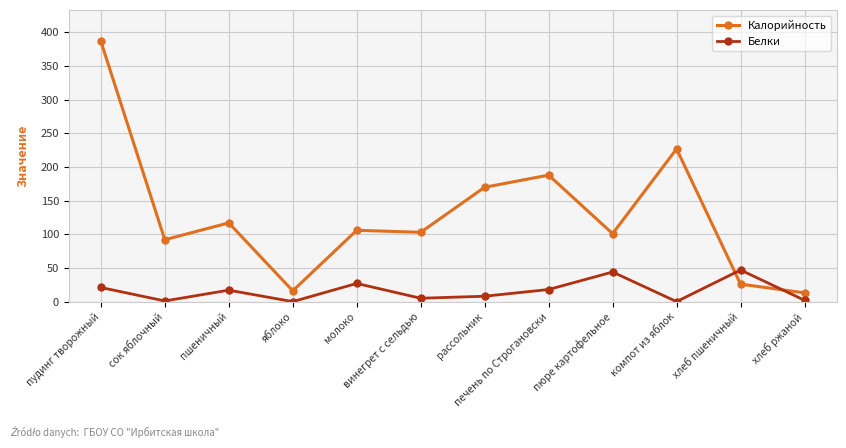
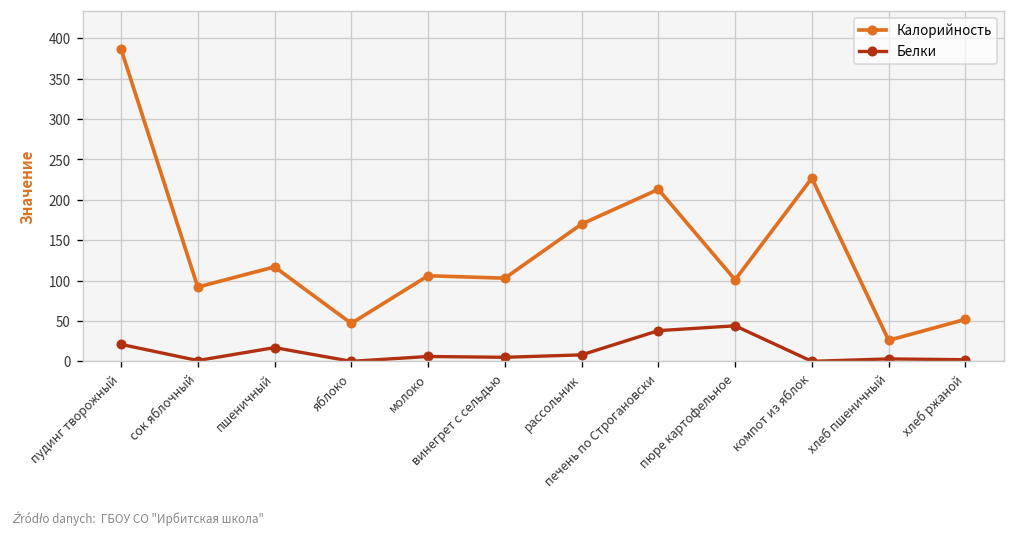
  {
    "Калорийность": {
      "пудинг творожный": 390,
      "сок яблочный": 90,
      "пшеничный": 120,
-     "яблоко": 20,
+     "яблоко": 50,
      "молоко": 110,
      "винегрет с сельдью": 100,
      "рассольник": 170,
-     "печень по Строгановски": 190,
+     "печень по Строгановски": 210,
      "пюре картофельное": 100,
      "компот из яблок": 230,
      "хлеб пшеничный": 30,
-     "хлеб ржаной": 10
+     "хлеб ржаной": 50
    },
    "Белки": {
      "пудинг творожный": 20,
      "сок яблочный": 0,
      "пшеничный": 20,
      "яблоко": 0,
-     "молоко": 30,
+     "молоко": 10,
      "винегрет с сельдью": 10,
      "рассольник": 10,
-     "печень по Строгановски": 20,
+     "печень по Строгановски": 40,
      "пюре картофельное": 40,
      "компот из яблок": 0,
-     "хлеб пшеничный": 50,
+     "хлеб пшеничный": 0,
      "хлеб ржаной": 0
    }
  }
